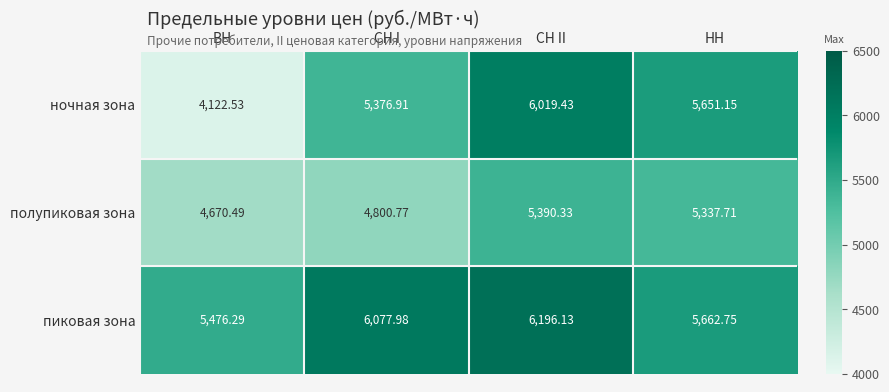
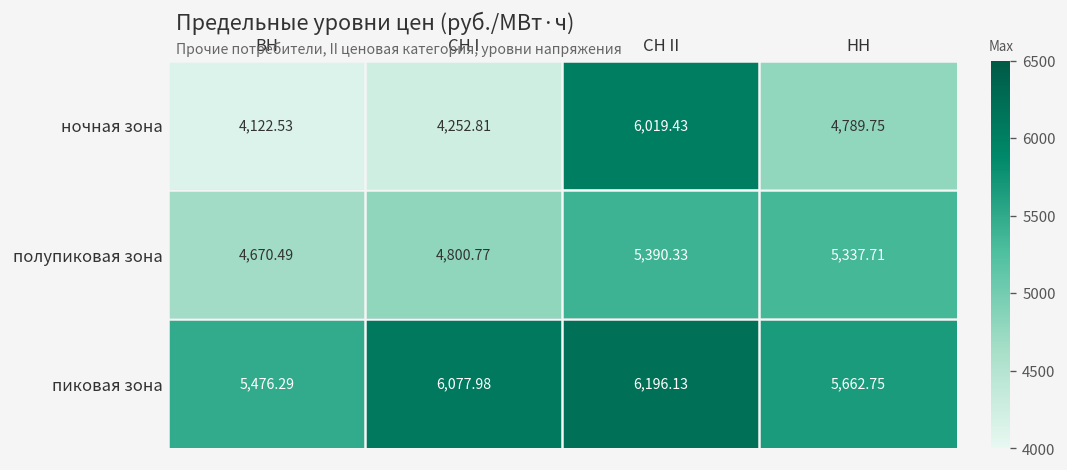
  {
    "ночная зона": {
      "ВН": "4,122.53",
-     "СН I": "5,376.91",
+     "СН I": "4,252.81",
      "СН II": "6,019.43",
-     "НН": "5,651.15"
+     "НН": "4,789.75"
    },
    "полупиковая зона": {
      "ВН": "4,670.49",
      "СН I": "4,800.77",
      "СН II": "5,390.33",
      "НН": "5,337.71"
    },
    "пиковая зона": {
      "ВН": "5,476.29",
      "СН I": "6,077.98",
      "СН II": "6,196.13",
      "НН": "5,662.75"
    }
  }
